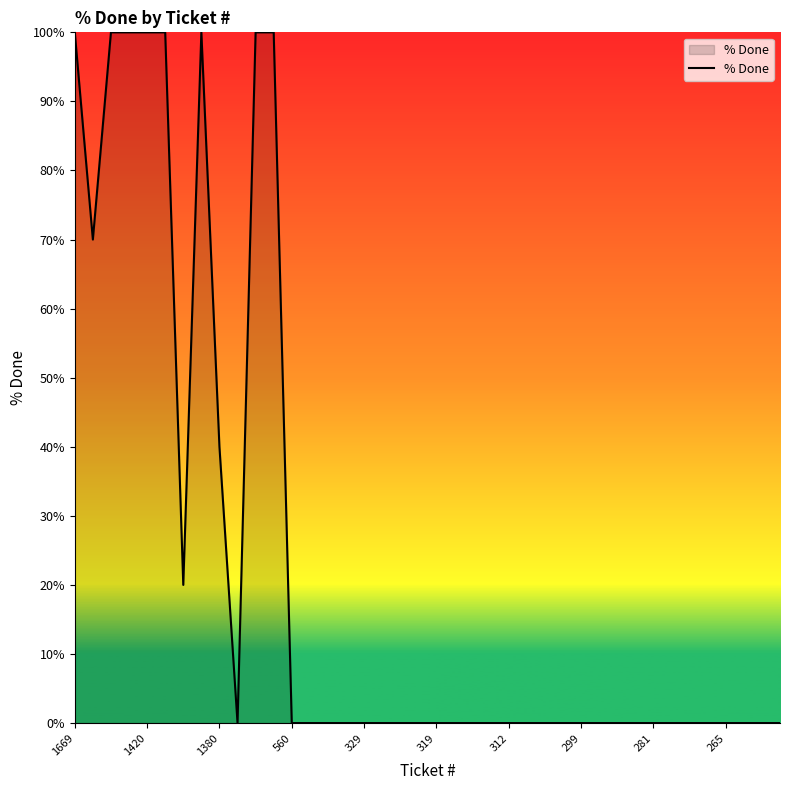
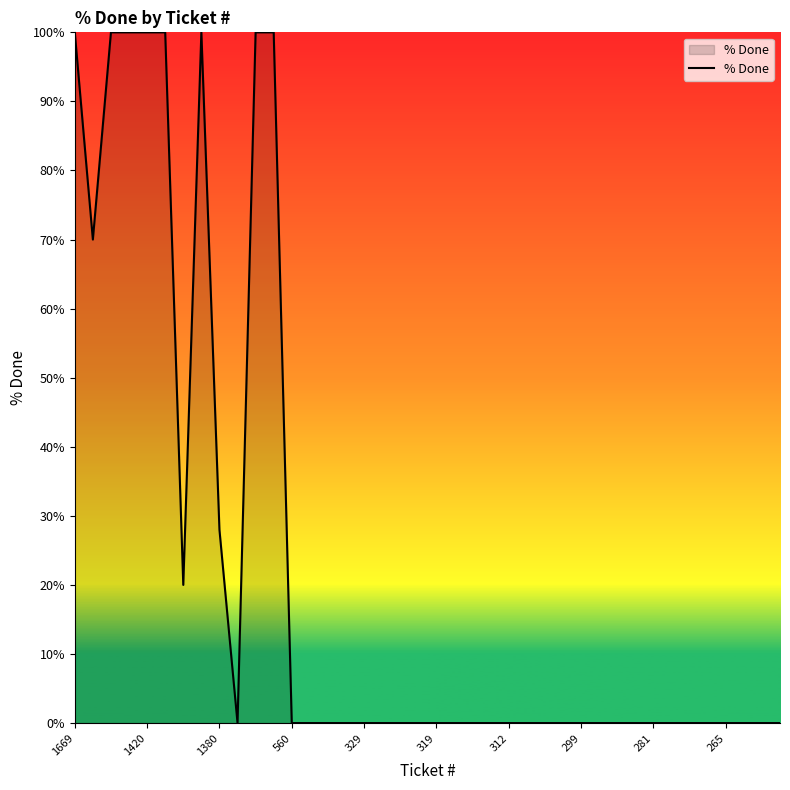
  {
    "1669": "100%",
    "1420": "100%",
-   "1380": "40%",
+   "1380": "28%",
    "560": "0%",
    "329": "0%",
    "319": "0%",
    "312": "0%",
    "299": "0%",
    "281": "0%",
    "265": "0%"
  }
